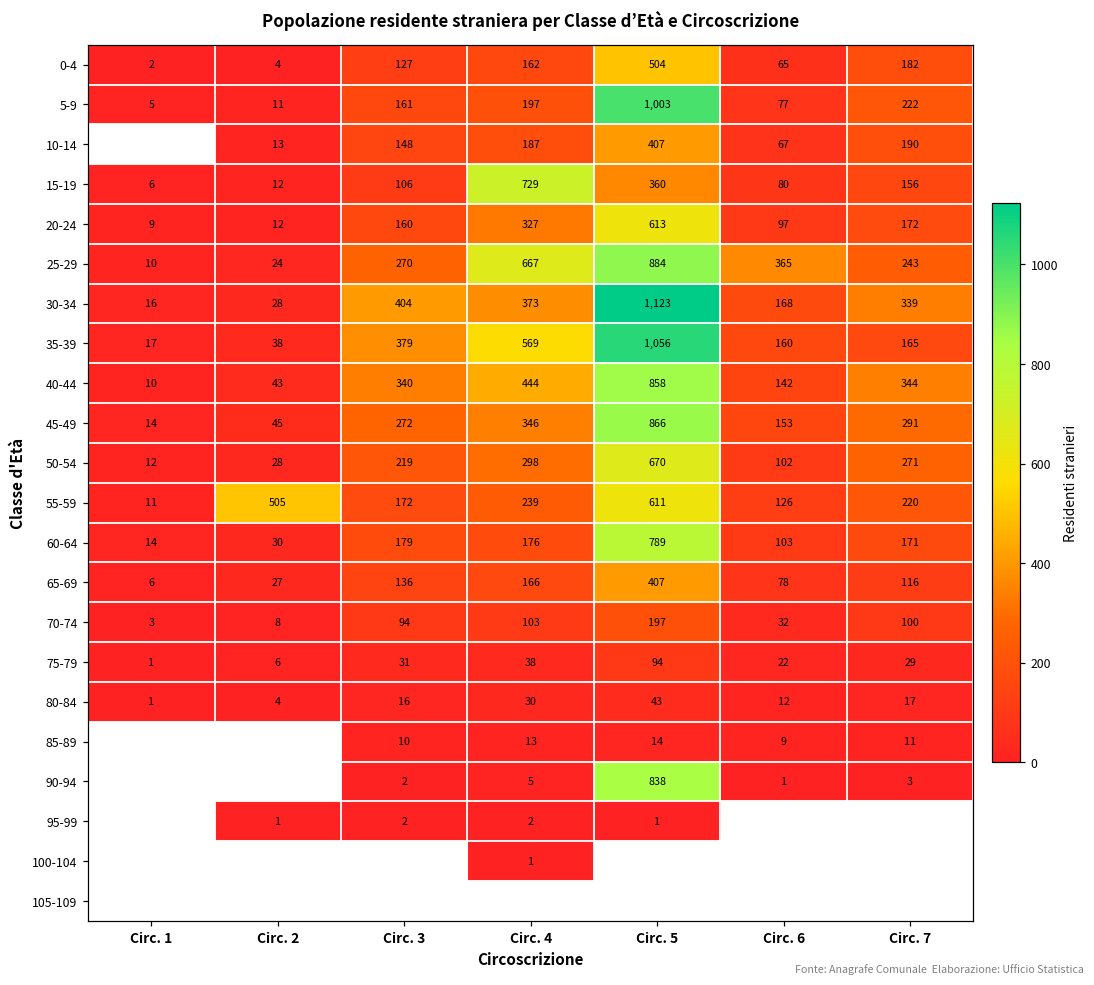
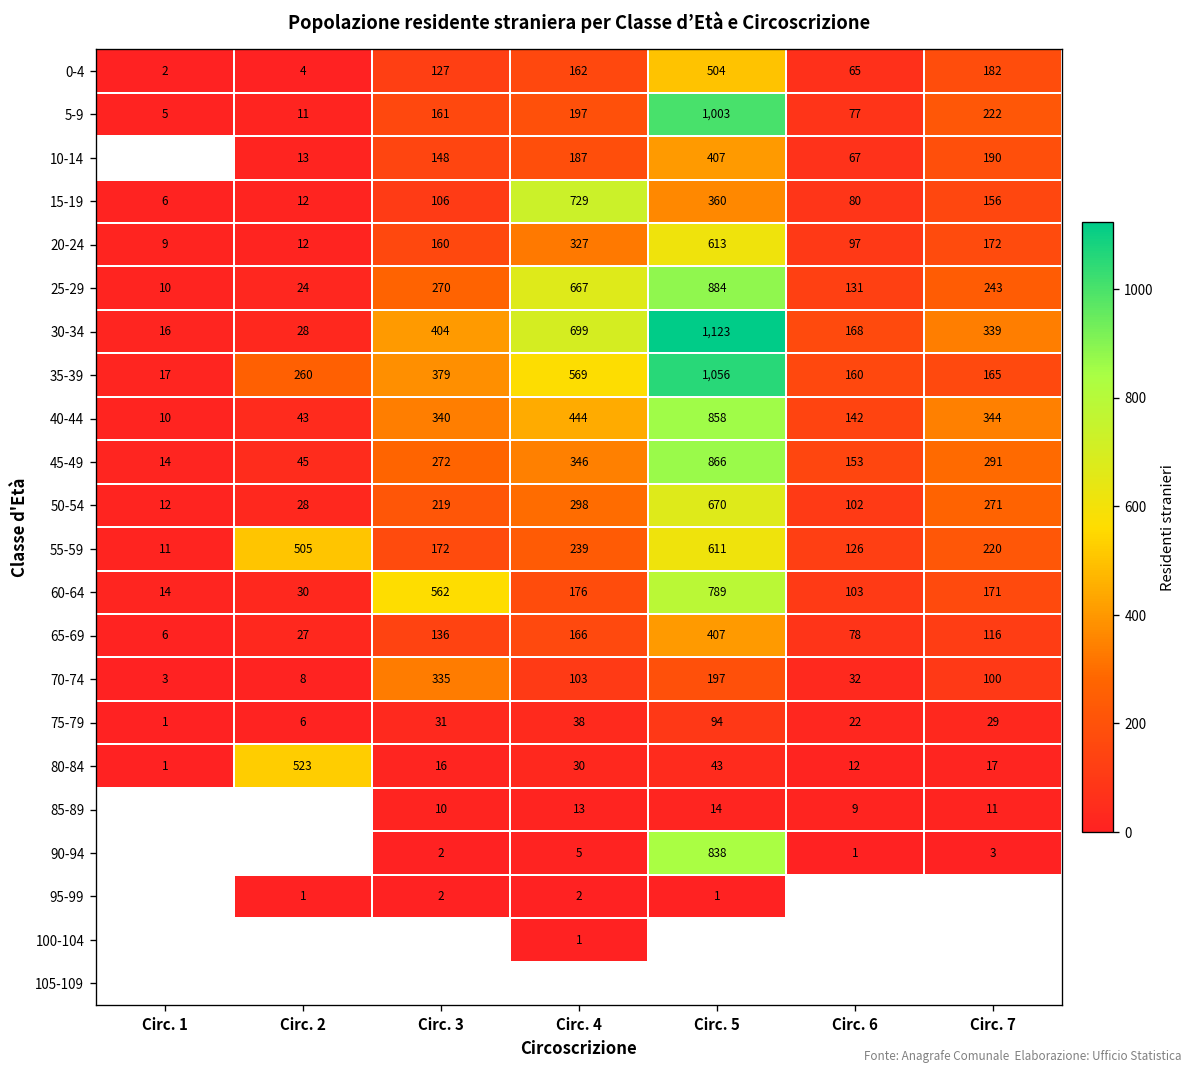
  {
    "0-4": {
      "Circ. 1": "2",
      "Circ. 2": "4",
      "Circ. 3": "127",
      "Circ. 4": "162",
      "Circ. 5": "504",
      "Circ. 6": "65",
      "Circ. 7": "182"
    },
    "5-9": {
      "Circ. 1": "5",
      "Circ. 2": "11",
      "Circ. 3": "161",
      "Circ. 4": "197",
      "Circ. 5": "1,003",
      "Circ. 6": "77",
      "Circ. 7": "222"
    },
    "10-14": {
      "Circ. 2": "13",
      "Circ. 3": "148",
      "Circ. 4": "187",
      "Circ. 5": "407",
      "Circ. 6": "67",
      "Circ. 7": "190"
    },
    "15-19": {
      "Circ. 1": "6",
      "Circ. 2": "12",
      "Circ. 3": "106",
      "Circ. 4": "729",
      "Circ. 5": "360",
      "Circ. 6": "80",
      "Circ. 7": "156"
    },
    "20-24": {
      "Circ. 1": "9",
      "Circ. 2": "12",
      "Circ. 3": "160",
      "Circ. 4": "327",
      "Circ. 5": "613",
      "Circ. 6": "97",
      "Circ. 7": "172"
    },
    "25-29": {
      "Circ. 1": "10",
      "Circ. 2": "24",
      "Circ. 3": "270",
      "Circ. 4": "667",
      "Circ. 5": "884",
-     "Circ. 6": "365",
+     "Circ. 6": "131",
      "Circ. 7": "243"
    },
    "30-34": {
      "Circ. 1": "16",
      "Circ. 2": "28",
      "Circ. 3": "404",
-     "Circ. 4": "373",
+     "Circ. 4": "699",
      "Circ. 5": "1,123",
      "Circ. 6": "168",
      "Circ. 7": "339"
    },
    "35-39": {
      "Circ. 1": "17",
-     "Circ. 2": "38",
+     "Circ. 2": "260",
      "Circ. 3": "379",
      "Circ. 4": "569",
      "Circ. 5": "1,056",
      "Circ. 6": "160",
      "Circ. 7": "165"
    },
    "40-44": {
      "Circ. 1": "10",
      "Circ. 2": "43",
      "Circ. 3": "340",
      "Circ. 4": "444",
      "Circ. 5": "858",
      "Circ. 6": "142",
      "Circ. 7": "344"
    },
    "45-49": {
      "Circ. 1": "14",
      "Circ. 2": "45",
      "Circ. 3": "272",
      "Circ. 4": "346",
      "Circ. 5": "866",
      "Circ. 6": "153",
      "Circ. 7": "291"
    },
    "50-54": {
      "Circ. 1": "12",
      "Circ. 2": "28",
      "Circ. 3": "219",
      "Circ. 4": "298",
      "Circ. 5": "670",
      "Circ. 6": "102",
      "Circ. 7": "271"
    },
    "55-59": {
      "Circ. 1": "11",
      "Circ. 2": "505",
      "Circ. 3": "172",
      "Circ. 4": "239",
      "Circ. 5": "611",
      "Circ. 6": "126",
      "Circ. 7": "220"
    },
    "60-64": {
      "Circ. 1": "14",
      "Circ. 2": "30",
-     "Circ. 3": "179",
+     "Circ. 3": "562",
      "Circ. 4": "176",
      "Circ. 5": "789",
      "Circ. 6": "103",
      "Circ. 7": "171"
    },
    "65-69": {
      "Circ. 1": "6",
      "Circ. 2": "27",
      "Circ. 3": "136",
      "Circ. 4": "166",
      "Circ. 5": "407",
      "Circ. 6": "78",
      "Circ. 7": "116"
    },
    "70-74": {
      "Circ. 1": "3",
      "Circ. 2": "8",
-     "Circ. 3": "94",
+     "Circ. 3": "335",
      "Circ. 4": "103",
      "Circ. 5": "197",
      "Circ. 6": "32",
      "Circ. 7": "100"
    },
    "75-79": {
      "Circ. 1": "1",
      "Circ. 2": "6",
      "Circ. 3": "31",
      "Circ. 4": "38",
      "Circ. 5": "94",
      "Circ. 6": "22",
      "Circ. 7": "29"
    },
    "80-84": {
      "Circ. 1": "1",
-     "Circ. 2": "4",
+     "Circ. 2": "523",
      "Circ. 3": "16",
      "Circ. 4": "30",
      "Circ. 5": "43",
      "Circ. 6": "12",
      "Circ. 7": "17"
    },
    "85-89": {
      "Circ. 3": "10",
      "Circ. 4": "13",
      "Circ. 5": "14",
      "Circ. 6": "9",
      "Circ. 7": "11"
    },
    "90-94": {
      "Circ. 3": "2",
      "Circ. 4": "5",
      "Circ. 5": "838",
      "Circ. 6": "1",
      "Circ. 7": "3"
    },
    "95-99": {
      "Circ. 2": "1",
      "Circ. 3": "2",
      "Circ. 4": "2",
      "Circ. 5": "1"
    },
    "100-104": {
      "Circ. 4": "1"
    }
  }
